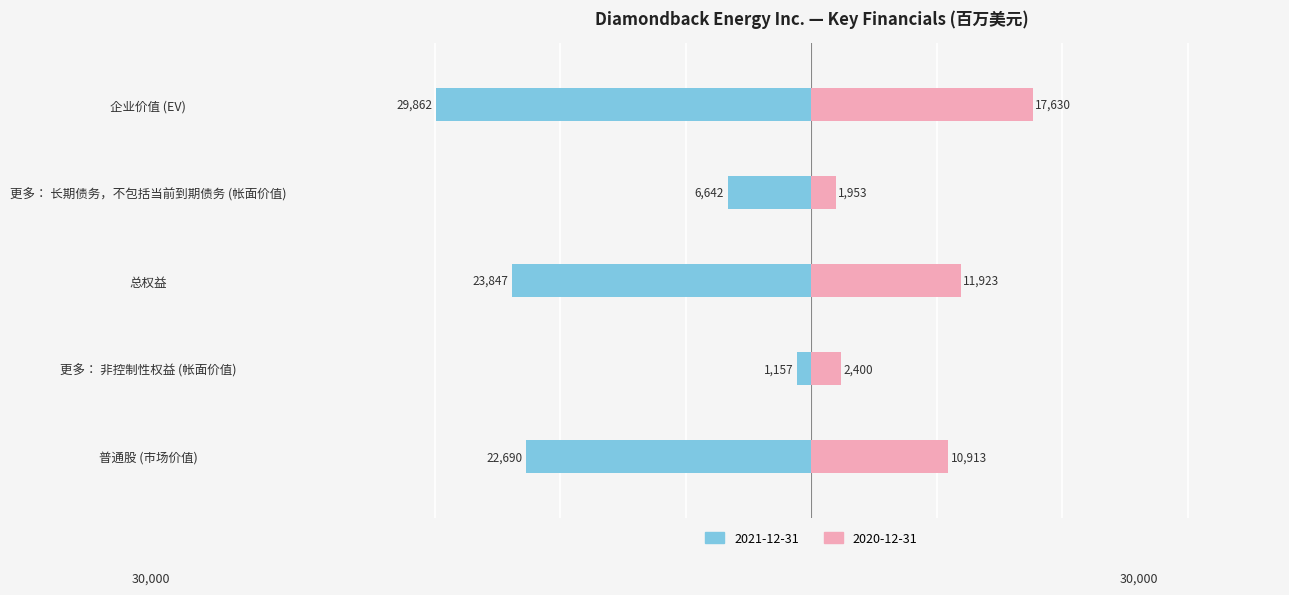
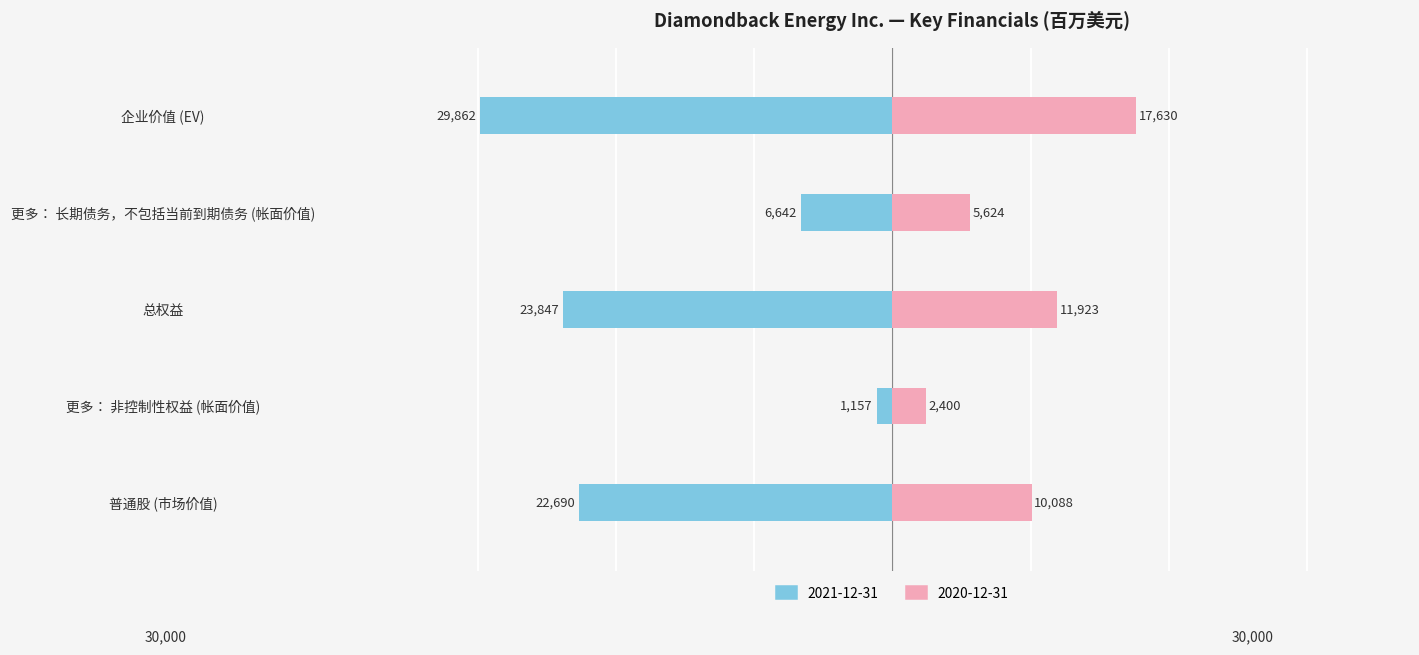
  {
    "2020-12-31": {
      "企业价值 (EV)": "17,630",
-     "更多： 长期债务，不包括当前到期债务 (帐面价值)": "1,953",
+     "更多： 长期债务，不包括当前到期债务 (帐面价值)": "5,624",
      "总权益": "11,923",
-     "普通股 (市场价值)": "10,913"
+     "普通股 (市场价值)": "10,088"
    }
  }
